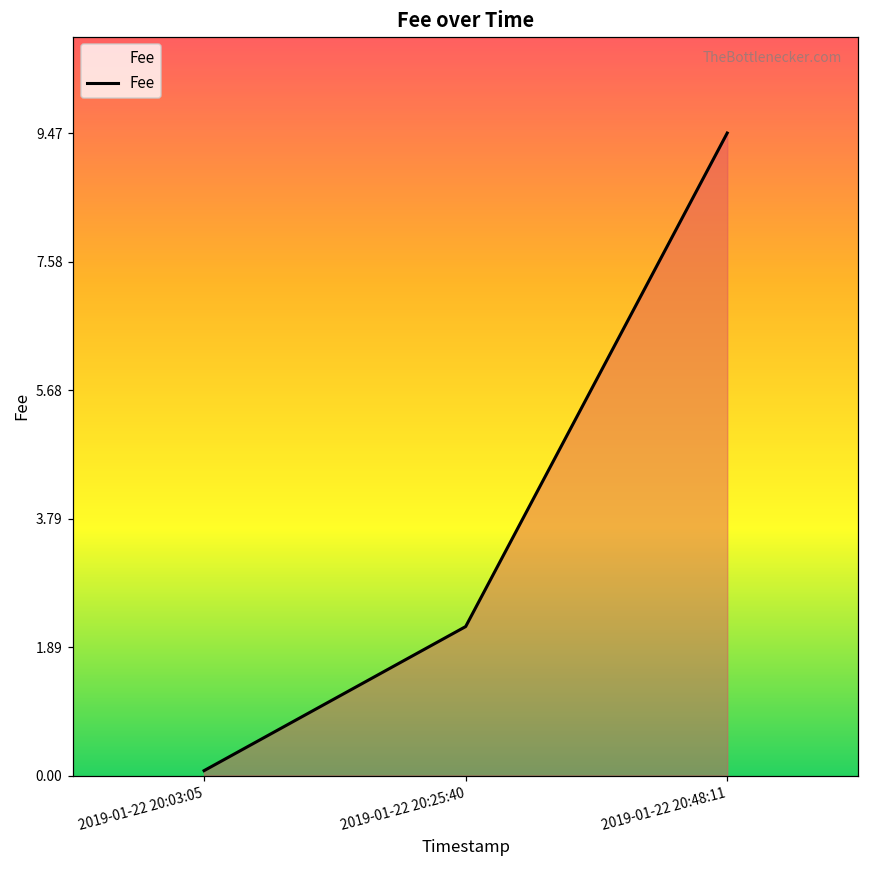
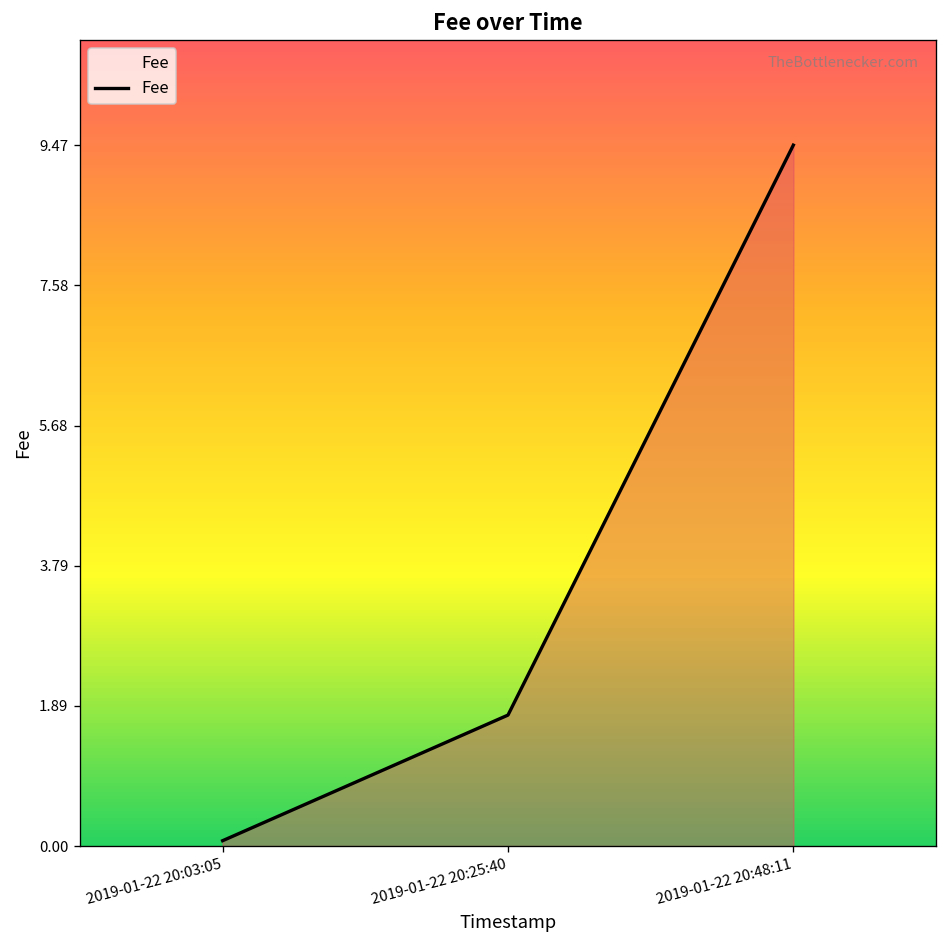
  {
    "2019-01-22 20:03:05": 0.1,
-   "2019-01-22 20:25:40": 2.2,
+   "2019-01-22 20:25:40": 1.8,
    "2019-01-22 20:48:11": 9.5
  }
